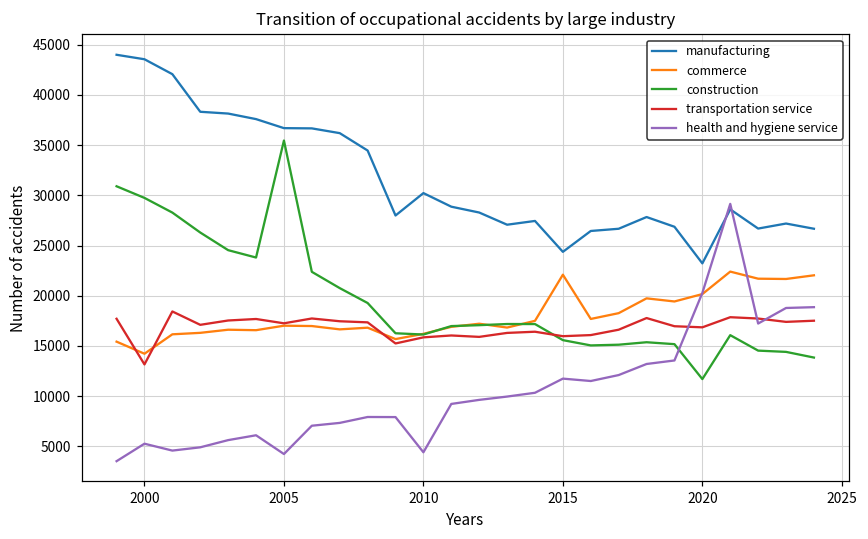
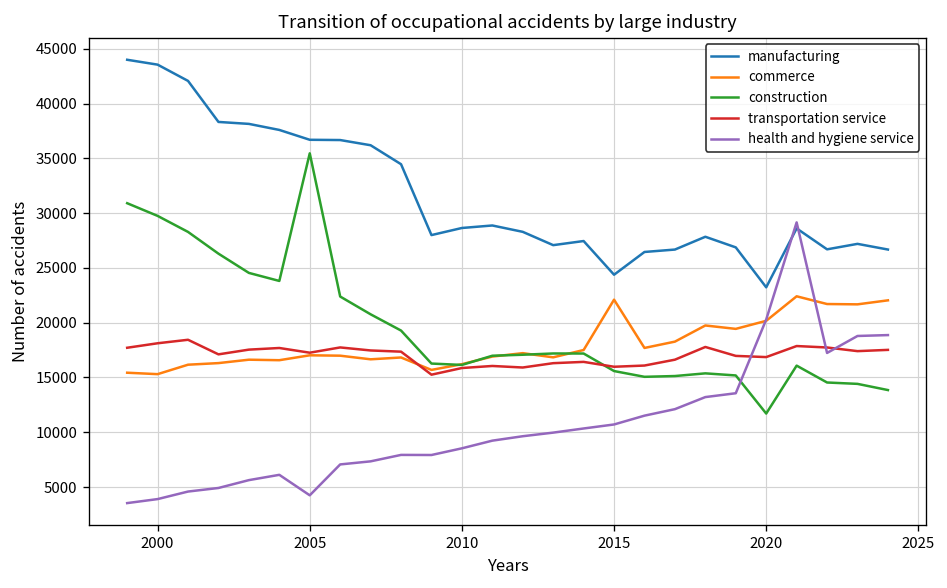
  {
    "manufacturing": {
      "2000": 44000,
      "2005": 37000,
-     "2010": 30000,
+     "2010": 29000,
      "2015": 24000,
      "2020": 23000
    },
    "commerce": {
-     "2000": 14000,
+     "2000": 15000,
      "2015": 22000
    },
    "construction": {
      "2000": 30000,
      "2005": 35000,
      "2015": 16000,
      "2020": 12000
    },
    "transportation service": {
-     "2000": 13000,
+     "2000": 18000,
      "2010": 16000,
      "2015": 16000,
      "2020": 17000
    },
    "health and hygiene service": {
-     "2000": 5000,
+     "2000": 4000,
      "2005": 4000,
-     "2010": 4000,
-     "2015": 12000
+     "2010": 9000,
+     "2015": 11000
    }
  }
